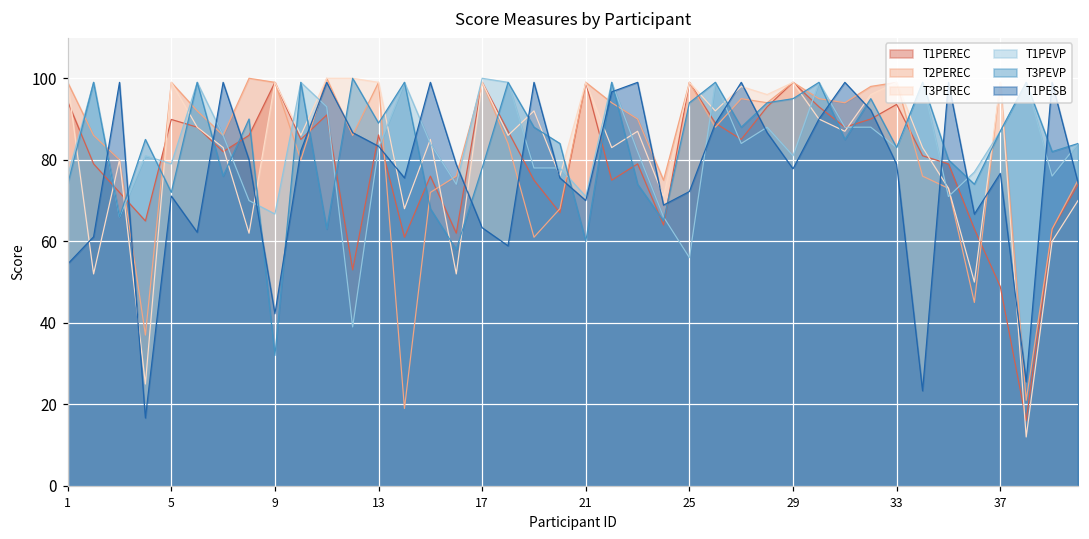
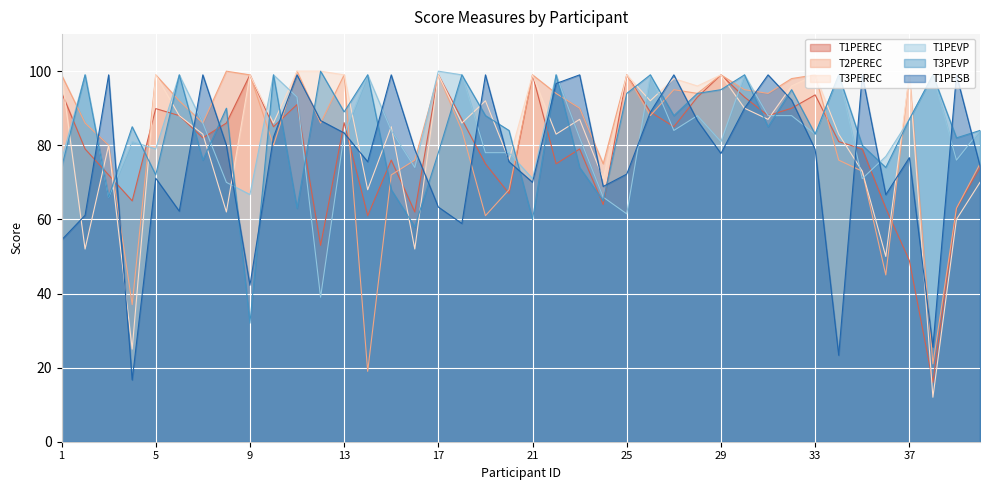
  {
    "T1PEREC": {
      "1": 94,
      "5": 90,
      "13": 86,
      "33": 94,
      "37": 49
    },
    "T1PEVP": {
      "1": 76,
      "5": 79,
      "9": 67,
      "17": 100,
      "21": 71,
-     "25": 56,
+     "25": 62,
      "29": 81
    }
  }
